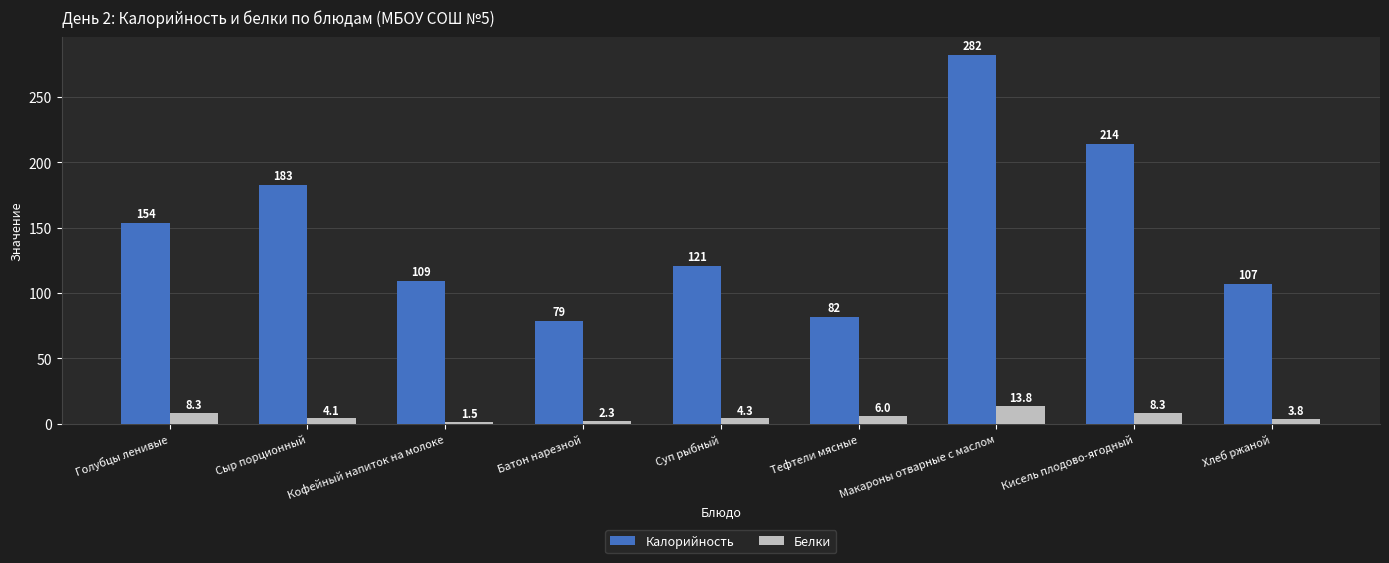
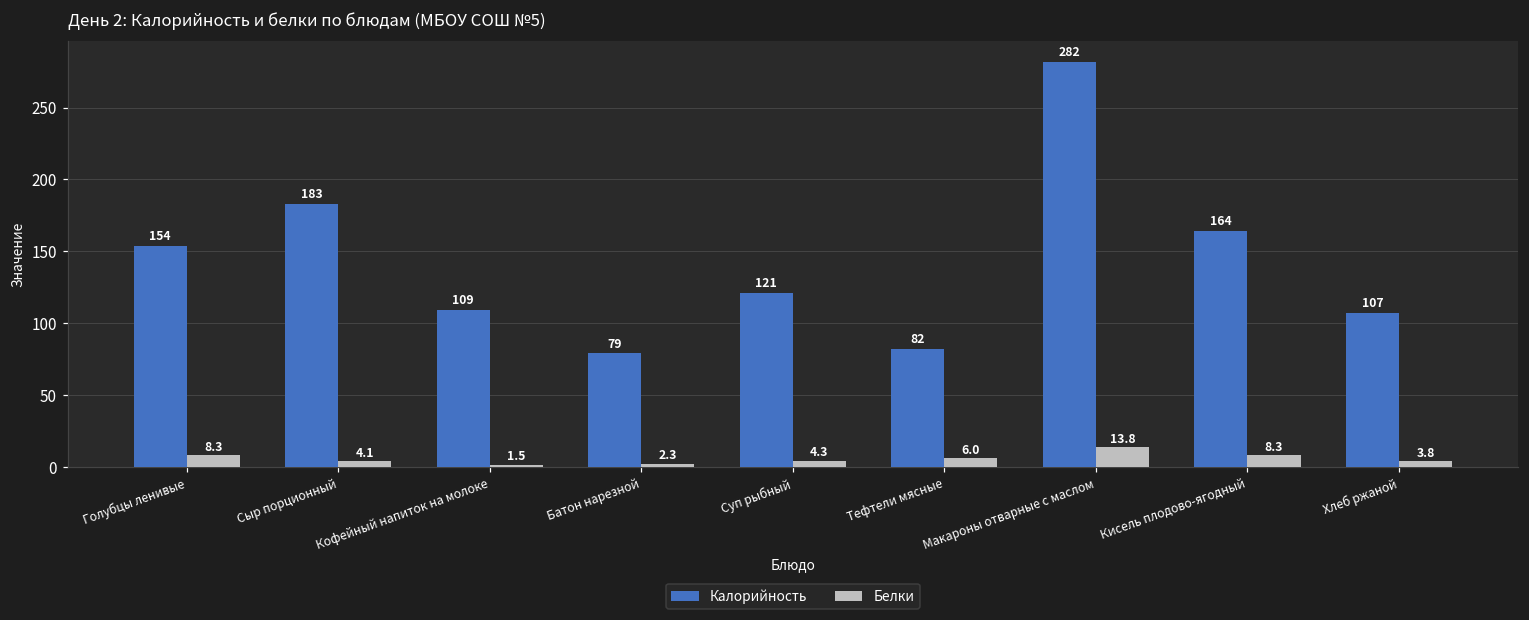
  {
    "Калорийность": {
      "Голубцы ленивые": 154,
      "Сыр порционный": 183,
      "Кофейный напиток на молоке": 109,
      "Батон нарезной": 79,
      "Суп рыбный": 121,
      "Тефтели мясные": 82,
      "Макароны отварные с маслом": 282,
-     "Кисель плодово-ягодный": 214,
+     "Кисель плодово-ягодный": 164,
      "Хлеб ржаной": 107
    },
    "Белки": {
      "Голубцы ленивые": 8.3,
      "Сыр порционный": 4.1,
      "Кофейный напиток на молоке": 1.5,
      "Батон нарезной": 2.3,
      "Суп рыбный": 4.3,
      "Тефтели мясные": 6.0,
      "Макароны отварные с маслом": 13.8,
      "Кисель плодово-ягодный": 8.3,
      "Хлеб ржаной": 3.8
    }
  }
